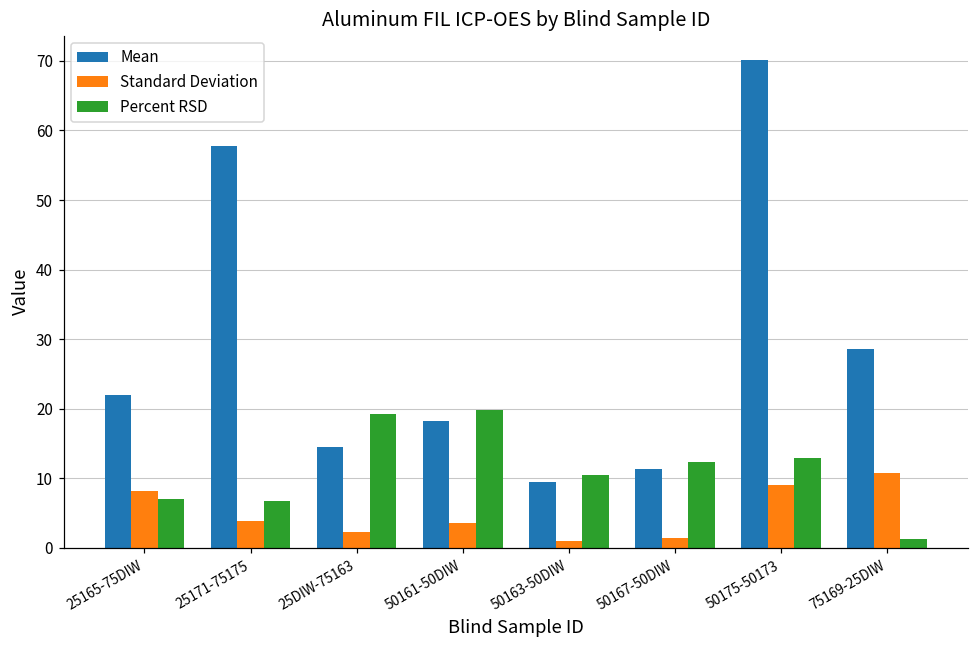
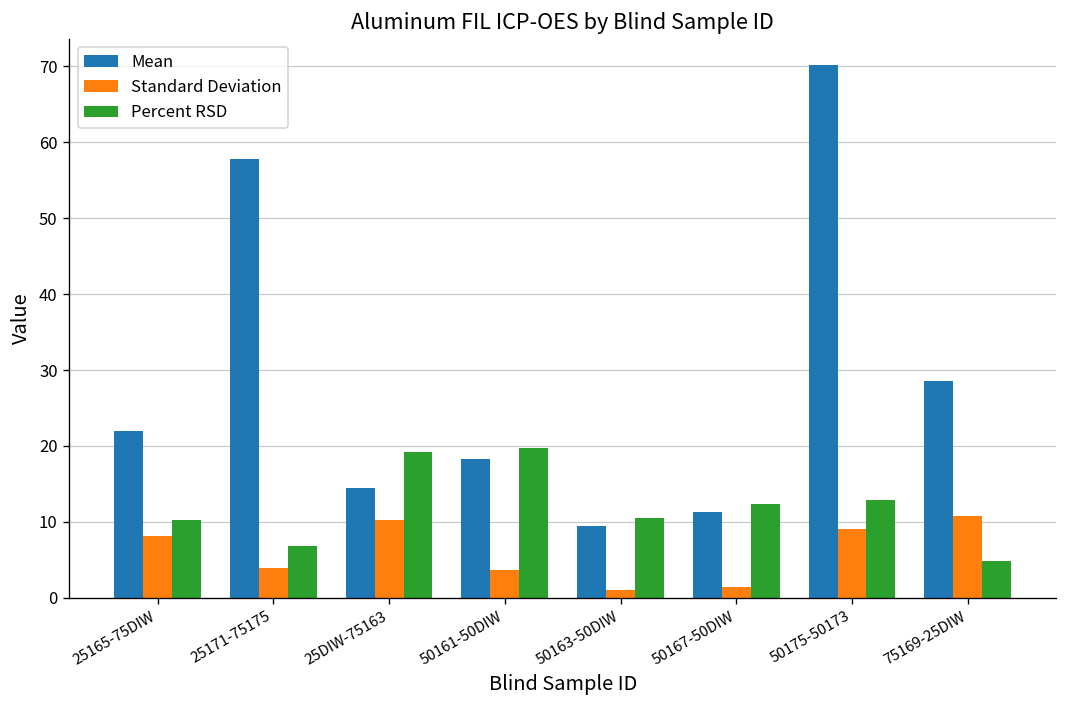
  {
    "Mean": {
      "25165-75DIW": 22,
      "25171-75175": 58,
      "25DIW-75163": 14,
      "50161-50DIW": 18,
      "50163-50DIW": 10,
      "50167-50DIW": 11,
      "50175-50173": 70,
      "75169-25DIW": 29
    },
    "Standard Deviation": {
      "25165-75DIW": 8,
      "25171-75175": 4,
-     "25DIW-75163": 2,
+     "25DIW-75163": 10,
      "50161-50DIW": 4,
      "50163-50DIW": 1,
      "50167-50DIW": 1,
      "50175-50173": 9,
      "75169-25DIW": 11
    },
    "Percent RSD": {
-     "25165-75DIW": 7,
+     "25165-75DIW": 10,
      "25171-75175": 7,
      "25DIW-75163": 19,
      "50161-50DIW": 20,
      "50163-50DIW": 11,
      "50167-50DIW": 12,
      "50175-50173": 13,
-     "75169-25DIW": 1
+     "75169-25DIW": 5
    }
  }
